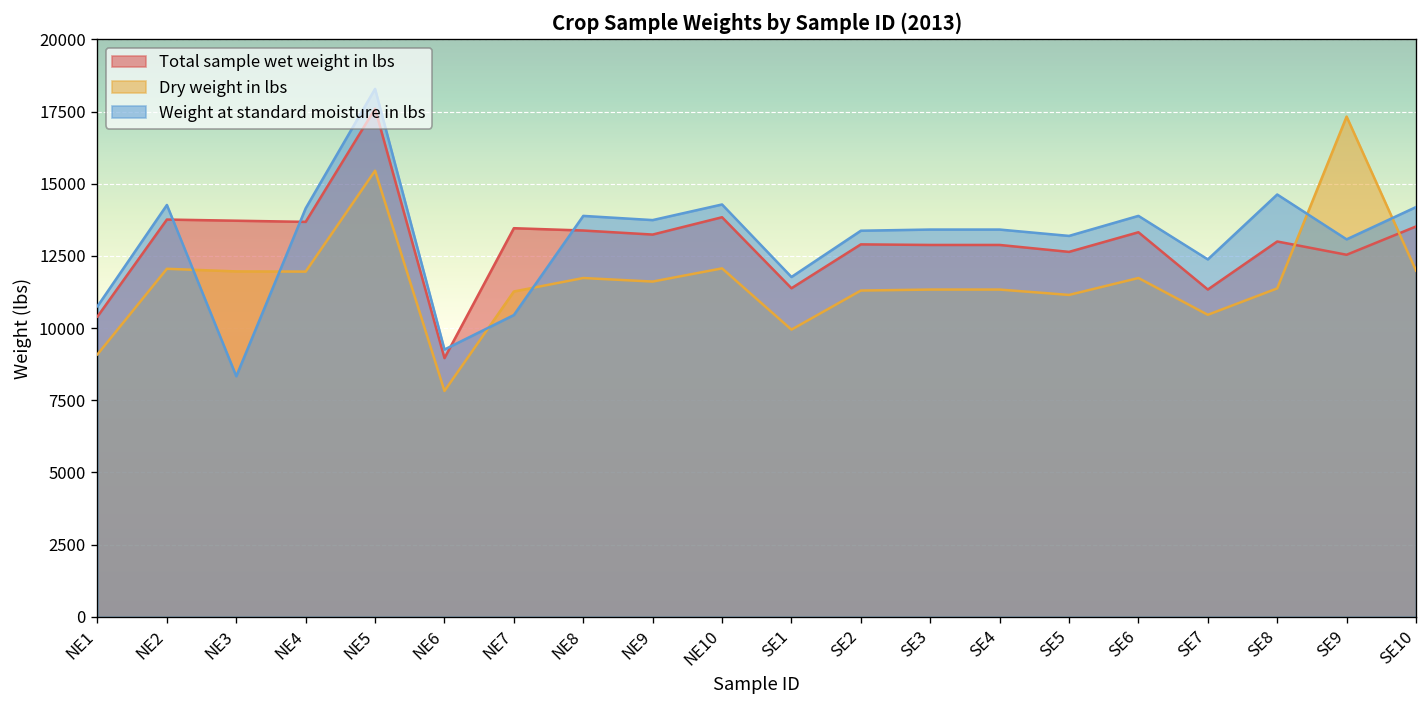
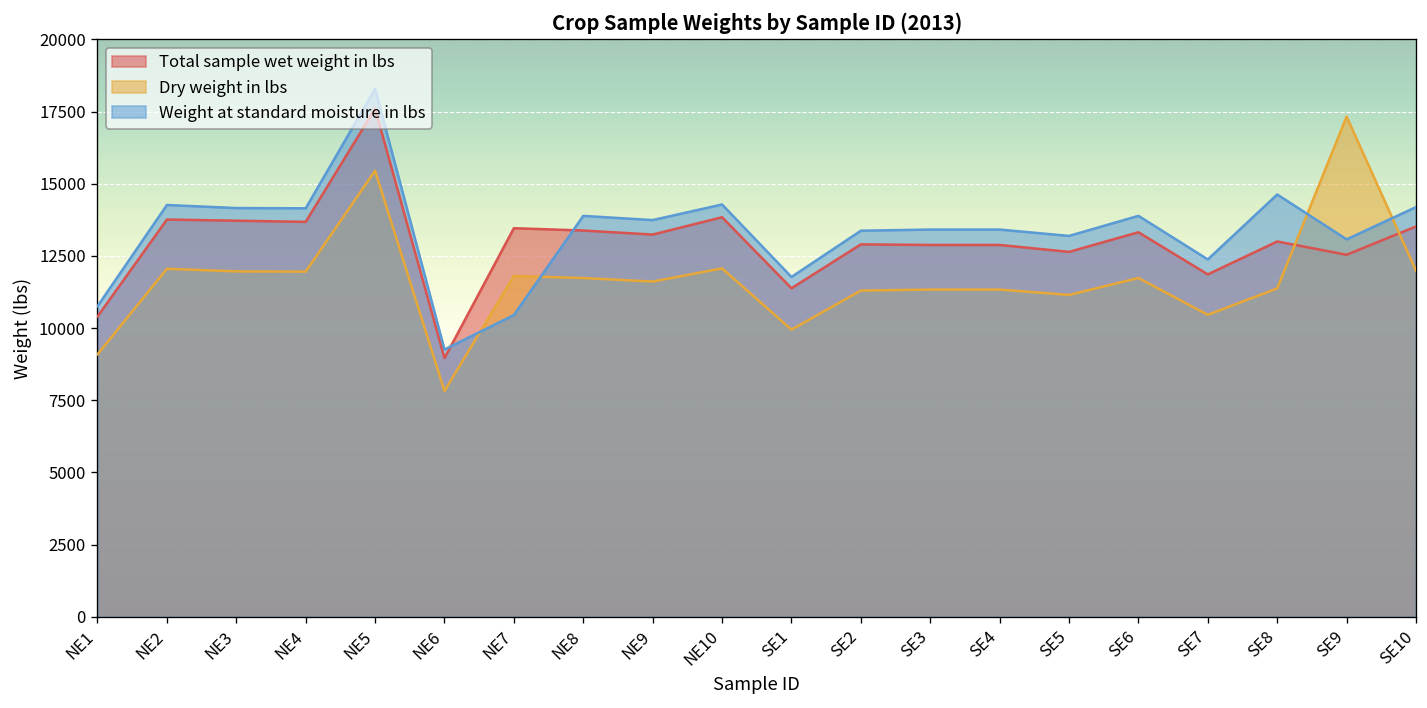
  {
    "Total sample wet weight in lbs": {
      "NE1": 10400,
      "NE2": 13800,
      "NE3": 13700,
      "NE4": 13700,
      "NE6": 9000,
      "NE7": 13500,
      "NE8": 13400,
      "NE9": 13200,
      "NE10": 13800,
      "SE1": 11400,
      "SE2": 12900,
      "SE3": 12900,
      "SE4": 12900,
      "SE5": 12600,
      "SE6": 13300,
-     "SE7": 11300,
+     "SE7": 11900,
      "SE8": 13000,
      "SE9": 12500,
      "SE10": 13500
    },
    "Dry weight in lbs": {
      "NE1": 9100,
      "NE2": 12100,
      "NE3": 12000,
      "NE4": 12000,
      "NE5": 15500,
      "NE6": 7800,
-     "NE7": 11300,
+     "NE7": 11800,
      "NE8": 11700,
      "NE9": 11600,
      "NE10": 12100,
      "SE1": 9900,
      "SE2": 11300,
      "SE3": 11300,
      "SE4": 11300,
      "SE5": 11100,
      "SE6": 11700,
      "SE7": 10500,
      "SE8": 11400,
      "SE9": 17300,
      "SE10": 12000
    },
    "Weight at standard moisture in lbs": {
      "NE1": 10800,
      "NE2": 14300,
-     "NE3": 8300,
+     "NE3": 14200,
      "NE4": 14100,
      "NE6": 9300,
      "NE7": 10500,
      "NE8": 13900,
      "NE9": 13700,
      "NE10": 14300,
      "SE1": 11800,
      "SE2": 13400,
      "SE3": 13400,
      "SE4": 13400,
      "SE5": 13200,
      "SE6": 13900,
      "SE7": 12400,
      "SE8": 14600,
      "SE9": 13100,
      "SE10": 14200
    }
  }
